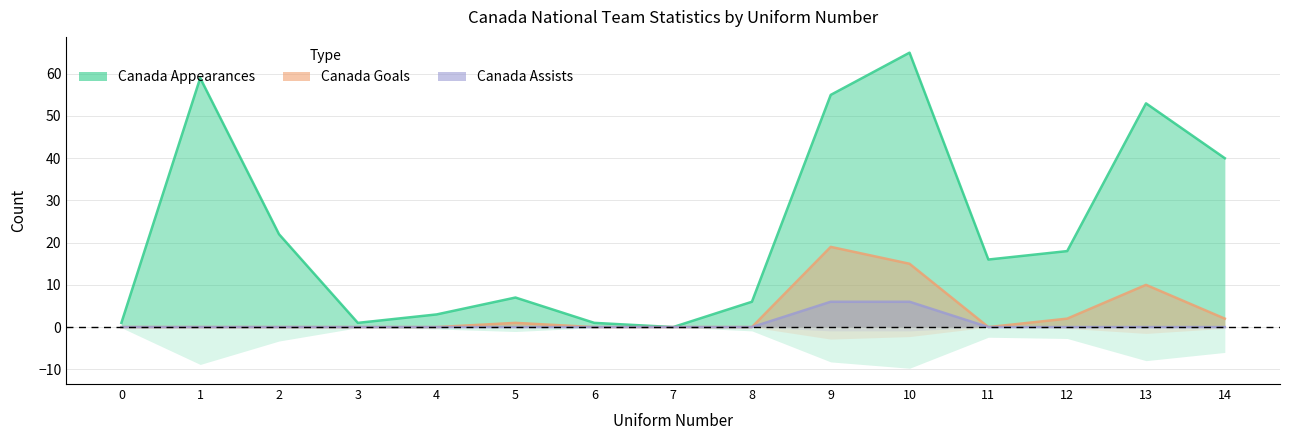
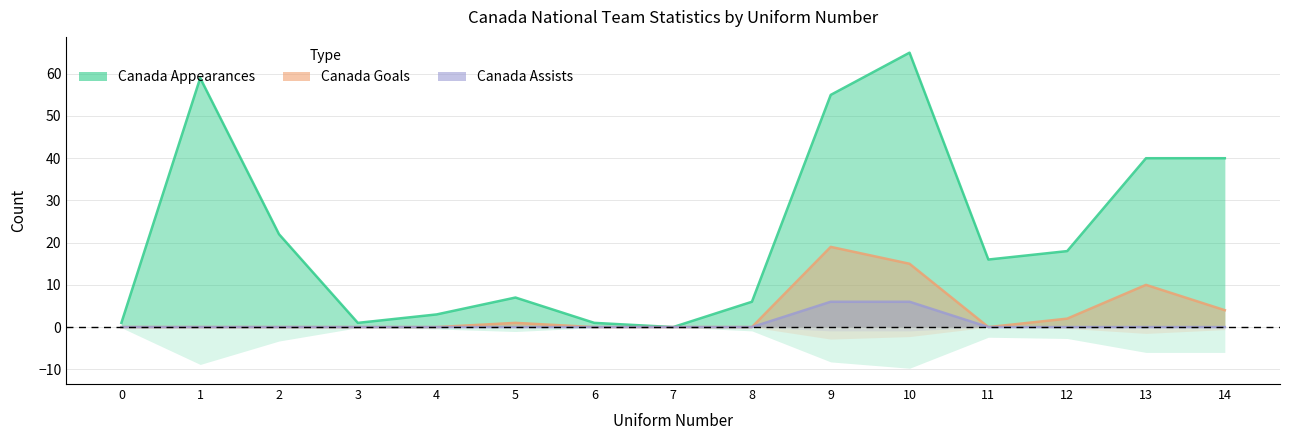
  {
    "Canada Appearances": {
      "0": 1,
      "1": 59,
      "2": 22,
      "3": 1,
      "4": 3,
      "5": 7,
      "6": 1,
      "8": 6,
      "9": 55,
      "10": 65,
      "11": 16,
      "12": 18,
-     "13": 53,
+     "13": 40,
      "14": 40
    },
    "Canada Goals": {
      "5": 1,
      "9": 19,
      "10": 15,
      "12": 2,
      "13": 10,
-     "14": 2
+     "14": 4
    },
    "Canada Assists": {
      "5": 0,
      "9": 6,
      "10": 6,
      "12": 0,
      "13": 0,
      "14": 0
    }
  }
